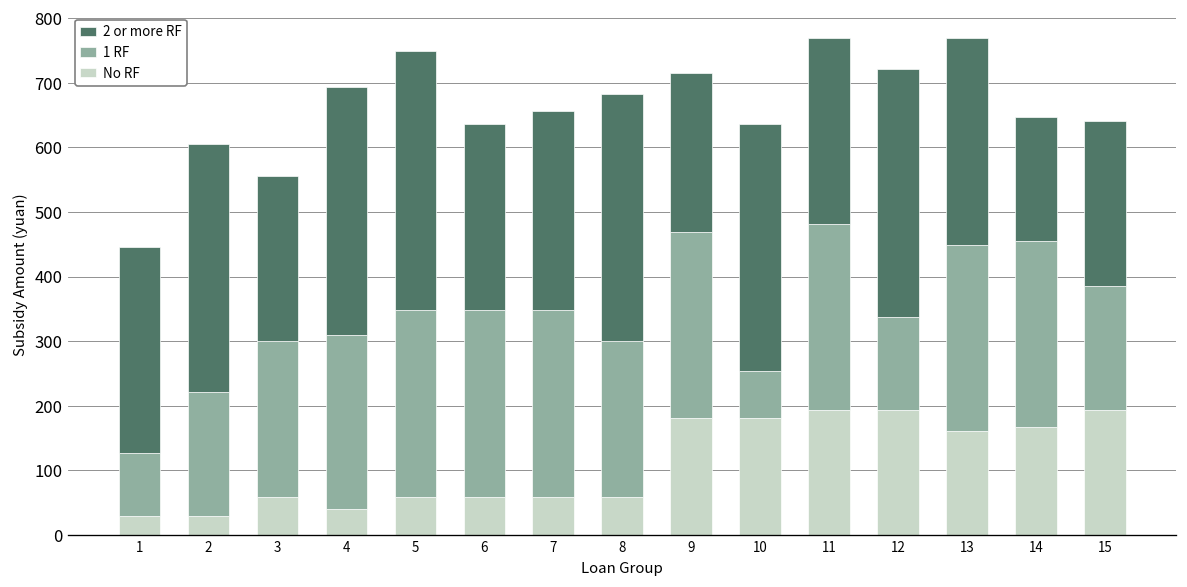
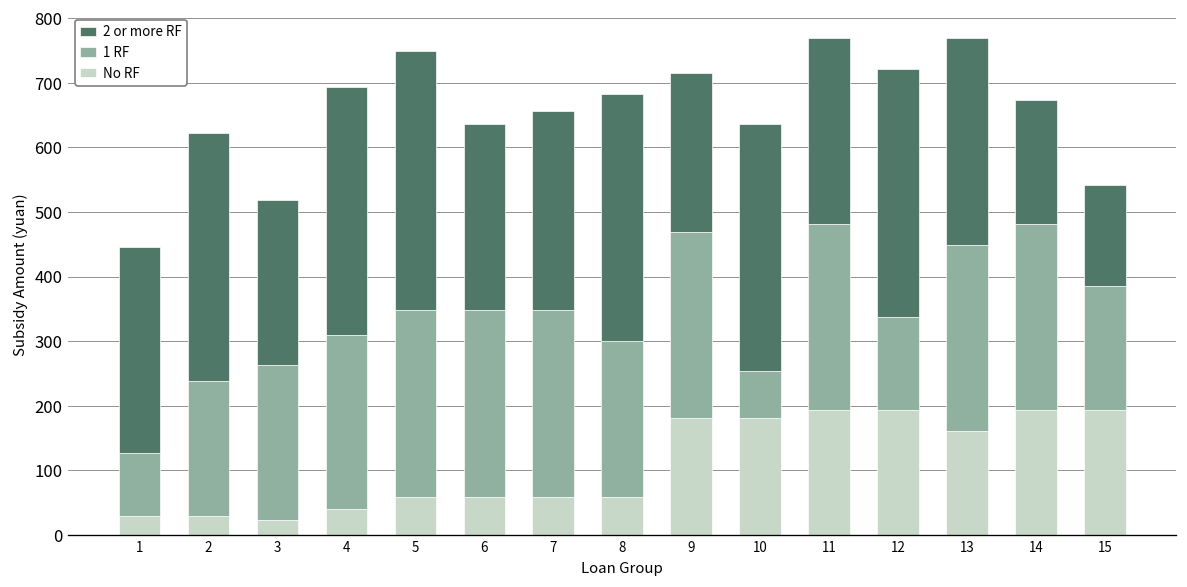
  {
    "No RF": {
      "1": 30,
      "2": 30,
-     "3": 60,
+     "3": 20,
      "4": 40,
      "5": 60,
      "6": 60,
      "7": 60,
      "8": 60,
      "9": 180,
      "10": 180,
      "11": 190,
      "12": 190,
      "13": 160,
-     "14": 170,
+     "14": 190,
      "15": 190
    },
    "1 RF": {
      "1": 100,
-     "2": 190,
+     "2": 210,
      "3": 240,
      "4": 270,
      "5": 290,
      "6": 290,
      "7": 290,
      "8": 240,
      "9": 290,
      "10": 70,
      "11": 290,
      "12": 140,
      "13": 290,
      "14": 290,
      "15": 190
    },
    "2 or more RF": {
      "1": 320,
      "2": 380,
      "3": 260,
      "4": 380,
      "5": 400,
      "6": 290,
      "7": 310,
      "8": 380,
      "9": 250,
      "10": 380,
      "11": 290,
      "12": 380,
      "13": 320,
      "14": 190,
-     "15": 260
+     "15": 160
    }
  }
